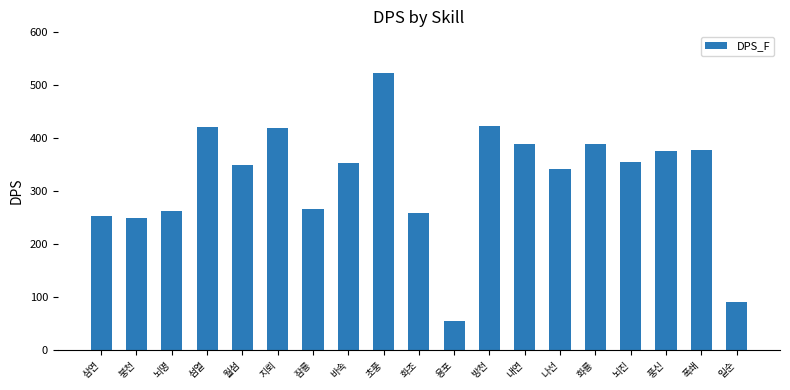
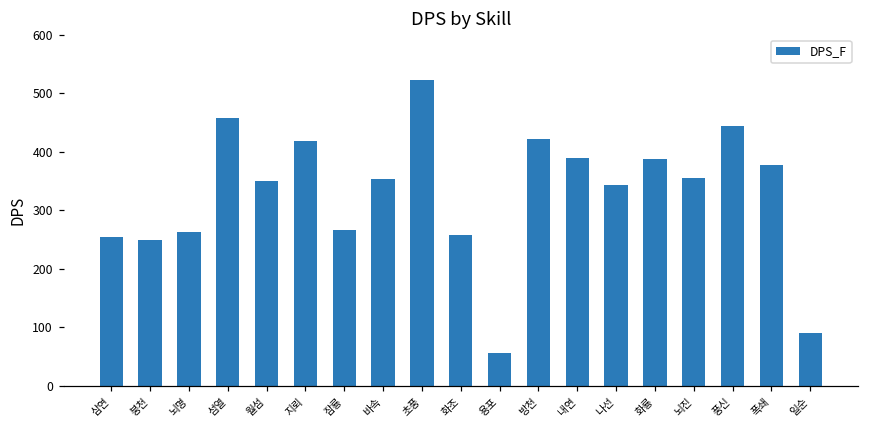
  {
    "삼연": 250,
    "붕천": 250,
    "뇌명": 260,
-   "섬열": 420,
+   "섬열": 460,
    "월섬": 350,
    "지뢰": 420,
    "잠룡": 270,
    "바속": 350,
    "초풍": 520,
    "화조": 260,
    "용포": 60,
    "방천": 420,
    "내연": 390,
    "나선": 340,
    "화룡": 390,
    "뇌진": 350,
-   "풍신": 380,
+   "풍신": 440,
    "폭쇄": 380,
    "일순": 90
  }
